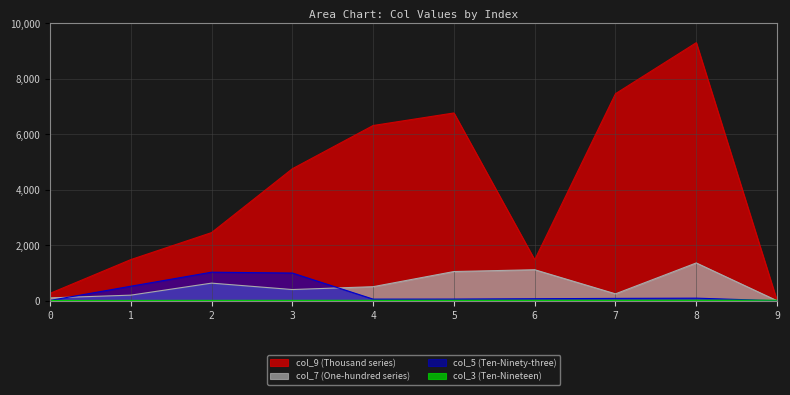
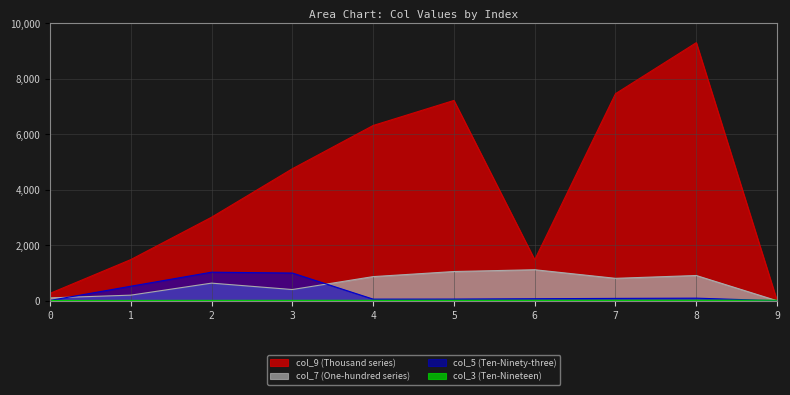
  {
    "col_9 (Thousand series)": {
      "0": "300",
      "1": "1,500",
-     "2": "2,500",
+     "2": "3,000",
      "3": "4,800",
      "4": "6,300",
-     "5": "6,800",
+     "5": "7,200",
      "6": "1,500",
      "7": "7,500",
      "8": "9,300"
    },
    "col_7 (One-hundred series)": {
      "1": "200",
      "2": "600",
      "3": "400",
-     "4": "500",
+     "4": "900",
      "5": "1,100",
      "6": "1,100",
-     "7": "200",
-     "8": "1,400"
+     "7": "800",
+     "8": "900"
    },
    "col_5 (Ten-Ninety-three)": {
      "1": "500",
      "2": "1,000",
      "3": "1,000"
    },
    "col_3 (Ten-Nineteen)": {
      "1": "0",
      "2": "0",
      "3": "0"
    }
  }
